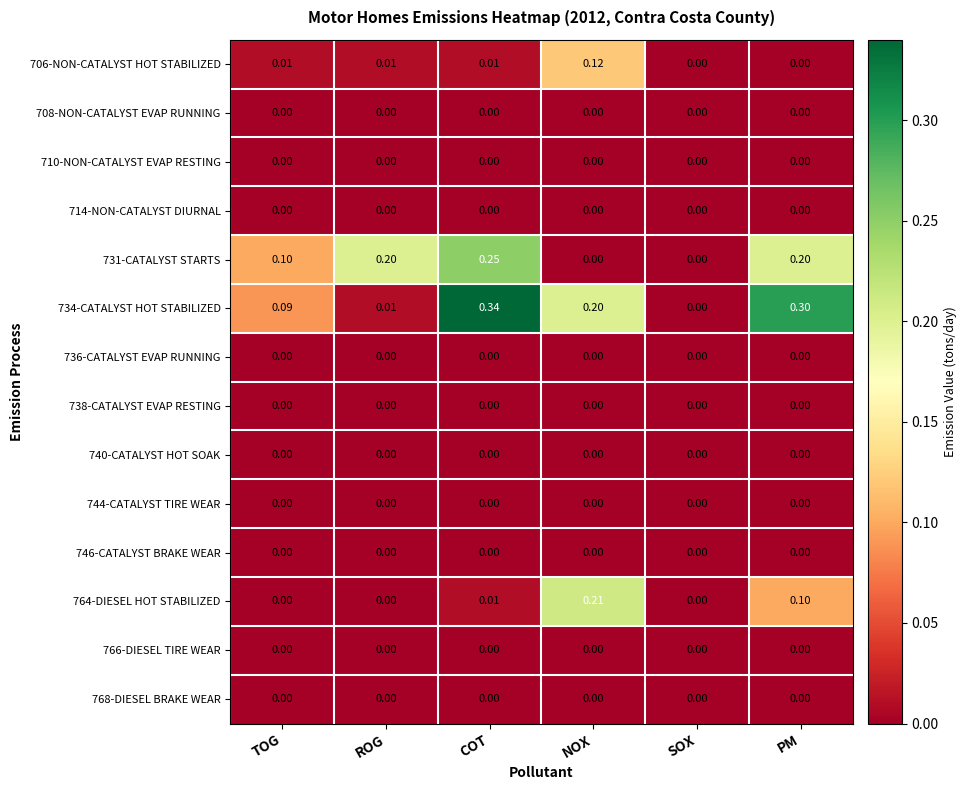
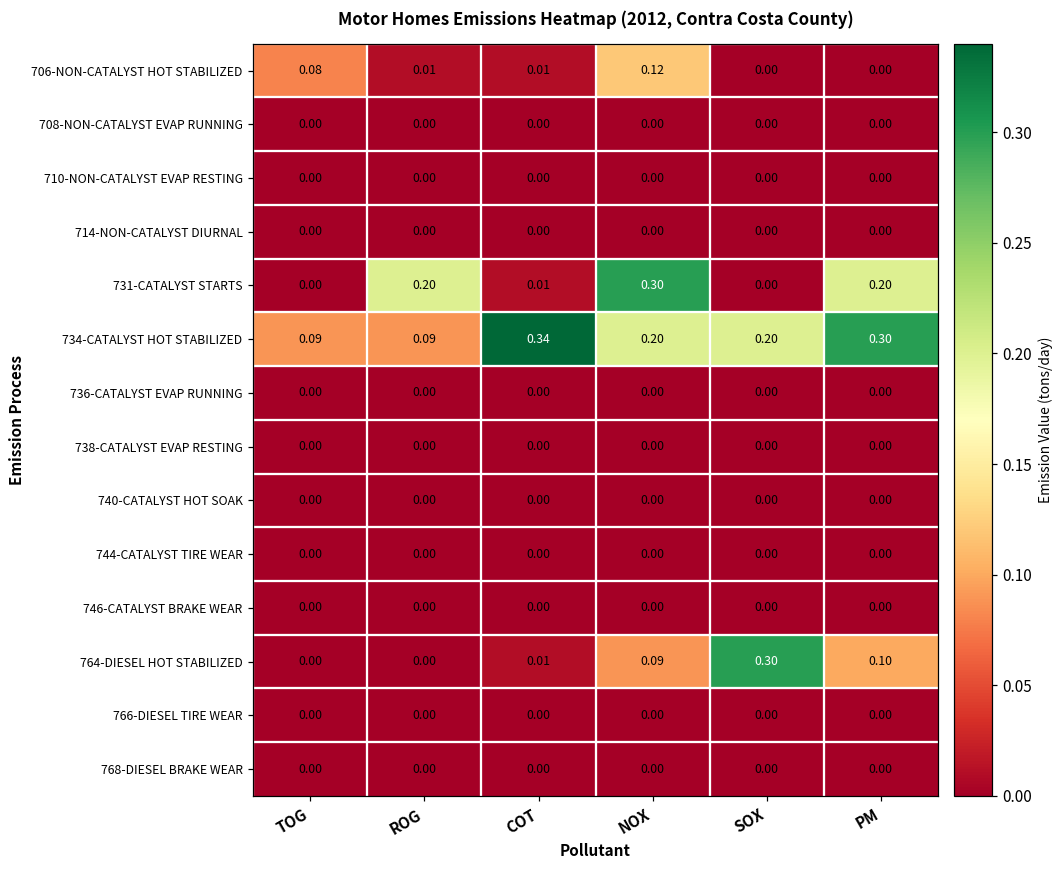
  {
    "706-NON-CATALYST HOT STABILIZED": {
-     "TOG": 0.01,
+     "TOG": 0.08,
      "ROG": 0.01,
      "COT": 0.01,
      "NOX": 0.12,
      "SOX": 0.00,
      "PM": 0.00
    },
    "708-NON-CATALYST EVAP RUNNING": {
      "TOG": 0.00,
      "ROG": 0.00,
      "COT": 0.00,
      "NOX": 0.00,
      "SOX": 0.00,
      "PM": 0.00
    },
    "710-NON-CATALYST EVAP RESTING": {
      "TOG": 0.00,
      "ROG": 0.00,
      "COT": 0.00,
      "NOX": 0.00,
      "SOX": 0.00,
      "PM": 0.00
    },
    "714-NON-CATALYST DIURNAL": {
      "TOG": 0.00,
      "ROG": 0.00,
      "COT": 0.00,
      "NOX": 0.00,
      "SOX": 0.00,
      "PM": 0.00
    },
    "731-CATALYST STARTS": {
-     "TOG": 0.10,
+     "TOG": 0.00,
      "ROG": 0.20,
-     "COT": 0.25,
-     "NOX": 0.00,
+     "COT": 0.01,
+     "NOX": 0.30,
      "SOX": 0.00,
      "PM": 0.20
    },
    "734-CATALYST HOT STABILIZED": {
      "TOG": 0.09,
-     "ROG": 0.01,
+     "ROG": 0.09,
      "COT": 0.34,
      "NOX": 0.20,
-     "SOX": 0.00,
+     "SOX": 0.20,
      "PM": 0.30
    },
    "736-CATALYST EVAP RUNNING": {
      "TOG": 0.00,
      "ROG": 0.00,
      "COT": 0.00,
      "NOX": 0.00,
      "SOX": 0.00,
      "PM": 0.00
    },
    "738-CATALYST EVAP RESTING": {
      "TOG": 0.00,
      "ROG": 0.00,
      "COT": 0.00,
      "NOX": 0.00,
      "SOX": 0.00,
      "PM": 0.00
    },
    "740-CATALYST HOT SOAK": {
      "TOG": 0.00,
      "ROG": 0.00,
      "COT": 0.00,
      "NOX": 0.00,
      "SOX": 0.00,
      "PM": 0.00
    },
    "744-CATALYST TIRE WEAR": {
      "TOG": 0.00,
      "ROG": 0.00,
      "COT": 0.00,
      "NOX": 0.00,
      "SOX": 0.00,
      "PM": 0.00
    },
    "746-CATALYST BRAKE WEAR": {
      "TOG": 0.00,
      "ROG": 0.00,
      "COT": 0.00,
      "NOX": 0.00,
      "SOX": 0.00,
      "PM": 0.00
    },
    "764-DIESEL HOT STABILIZED": {
      "TOG": 0.00,
      "ROG": 0.00,
      "COT": 0.01,
-     "NOX": 0.21,
-     "SOX": 0.00,
+     "NOX": 0.09,
+     "SOX": 0.30,
      "PM": 0.10
    },
    "766-DIESEL TIRE WEAR": {
      "TOG": 0.00,
      "ROG": 0.00,
      "COT": 0.00,
      "NOX": 0.00,
      "SOX": 0.00,
      "PM": 0.00
    },
    "768-DIESEL BRAKE WEAR": {
      "TOG": 0.00,
      "ROG": 0.00,
      "COT": 0.00,
      "NOX": 0.00,
      "SOX": 0.00,
      "PM": 0.00
    }
  }
